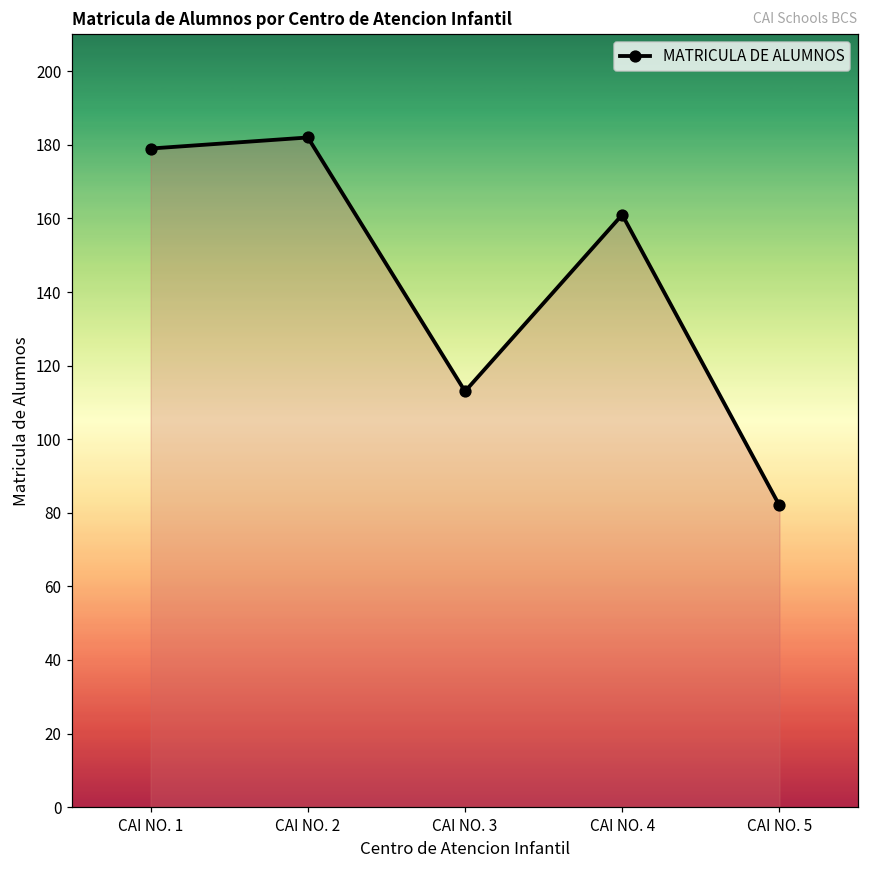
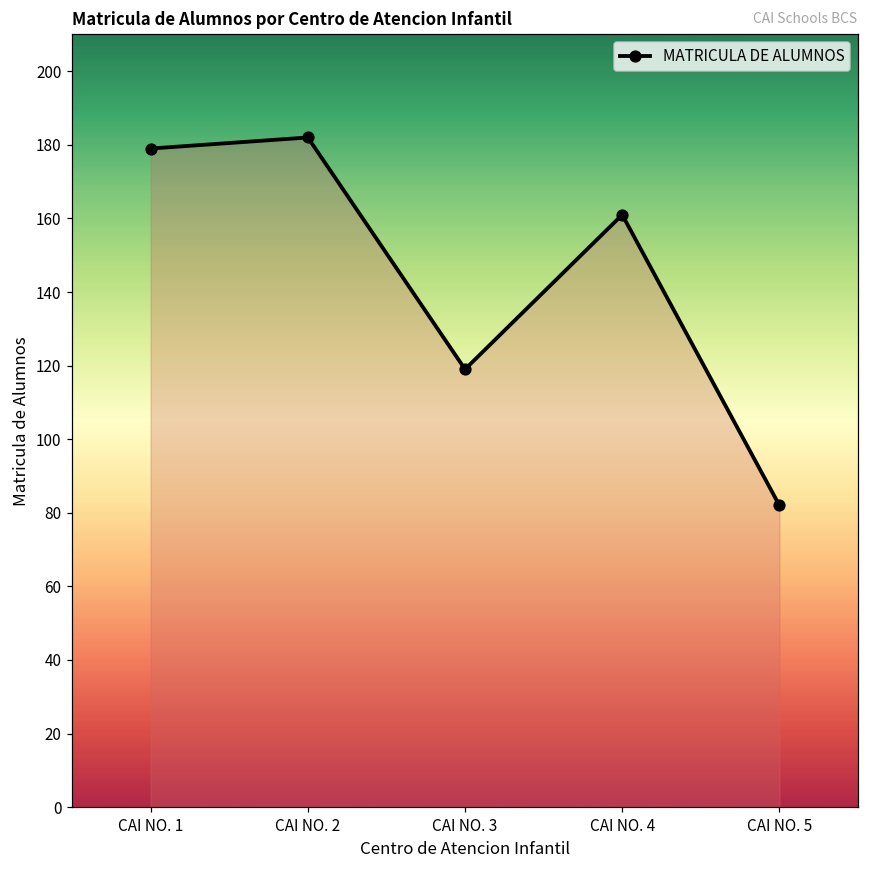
  {
    "CAI NO. 1": 179,
    "CAI NO. 2": 182,
-   "CAI NO. 3": 113,
+   "CAI NO. 3": 119,
    "CAI NO. 4": 161,
    "CAI NO. 5": 82
  }
